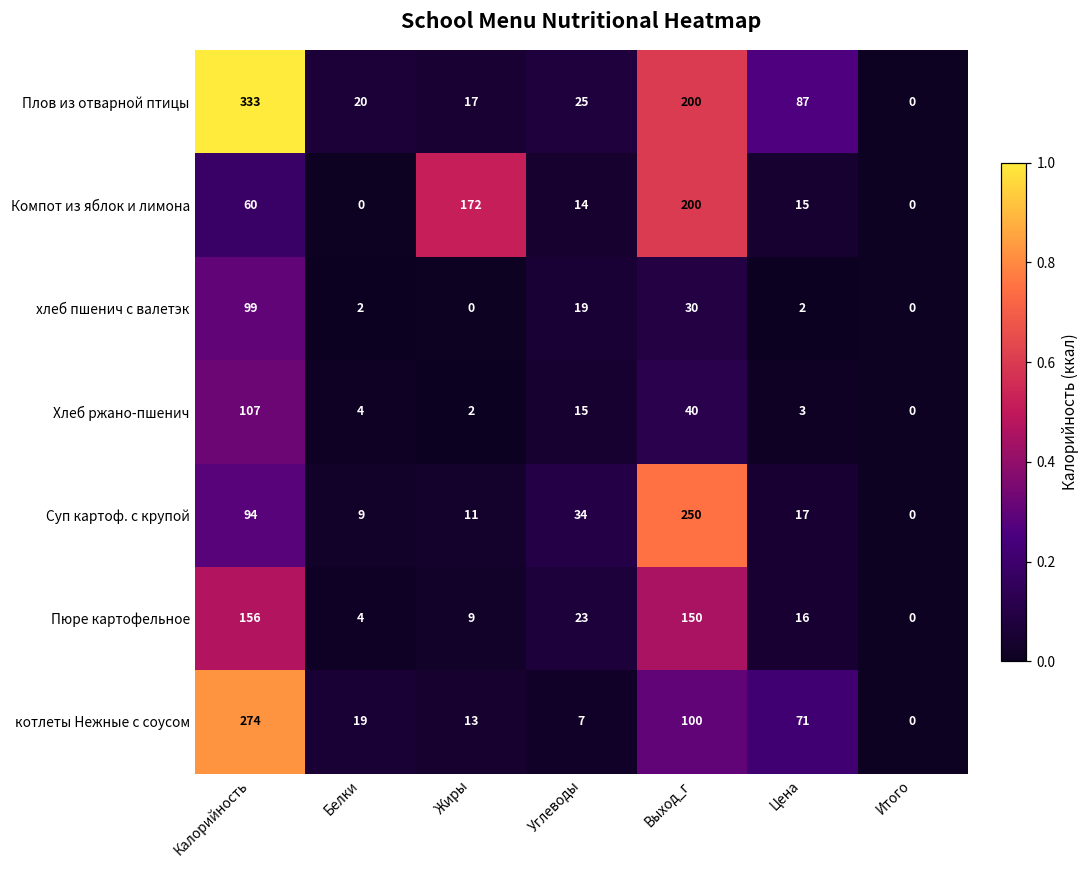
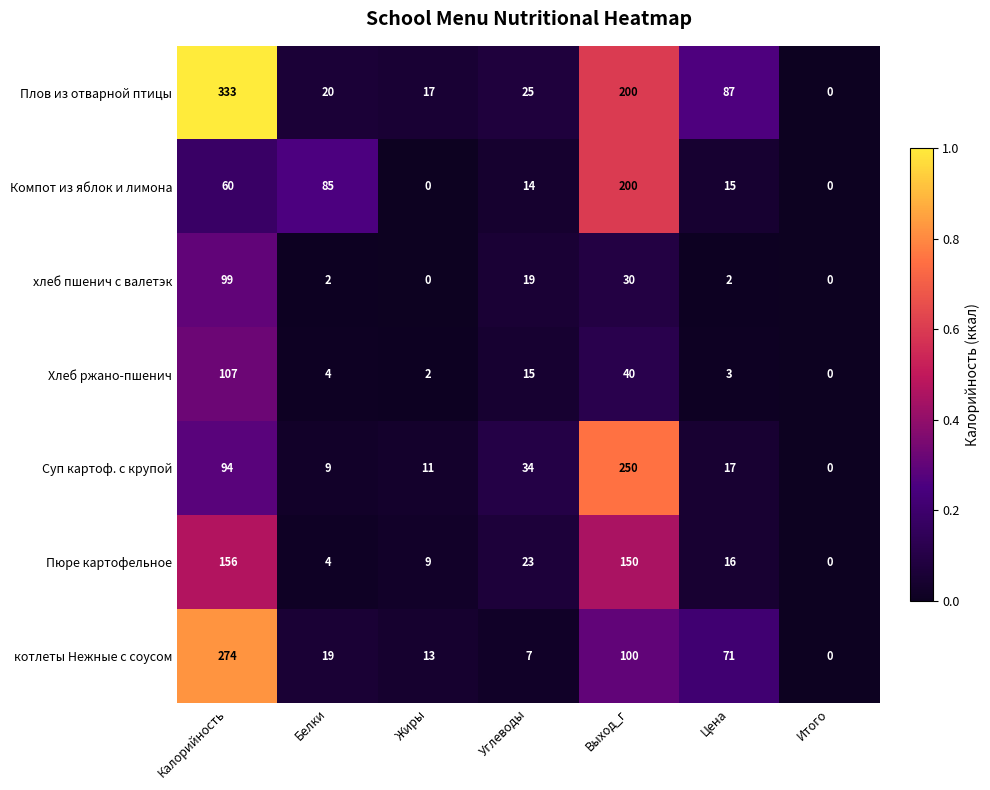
  {
    "Плов из отварной птицы": {
      "Калорийность": 333,
      "Белки": 20,
      "Жиры": 17,
      "Углеводы": 25,
      "Выход_г": 200,
      "Цена": 87,
      "Итого": 0
    },
    "Компот из яблок и лимона": {
      "Калорийность": 60,
-     "Белки": 0,
-     "Жиры": 172,
+     "Белки": 85,
+     "Жиры": 0,
      "Углеводы": 14,
      "Выход_г": 200,
      "Цена": 15,
      "Итого": 0
    },
    "хлеб пшенич с валетэк": {
      "Калорийность": 99,
      "Белки": 2,
      "Жиры": 0,
      "Углеводы": 19,
      "Выход_г": 30,
      "Цена": 2,
      "Итого": 0
    },
    "Хлеб ржано-пшенич": {
      "Калорийность": 107,
      "Белки": 4,
      "Жиры": 2,
      "Углеводы": 15,
      "Выход_г": 40,
      "Цена": 3,
      "Итого": 0
    },
    "Суп картоф. с крупой": {
      "Калорийность": 94,
      "Белки": 9,
      "Жиры": 11,
      "Углеводы": 34,
      "Выход_г": 250,
      "Цена": 17,
      "Итого": 0
    },
    "Пюре картофельное": {
      "Калорийность": 156,
      "Белки": 4,
      "Жиры": 9,
      "Углеводы": 23,
      "Выход_г": 150,
      "Цена": 16,
      "Итого": 0
    },
    "котлеты Нежные с соусом": {
      "Калорийность": 274,
      "Белки": 19,
      "Жиры": 13,
      "Углеводы": 7,
      "Выход_г": 100,
      "Цена": 71,
      "Итого": 0
    }
  }
